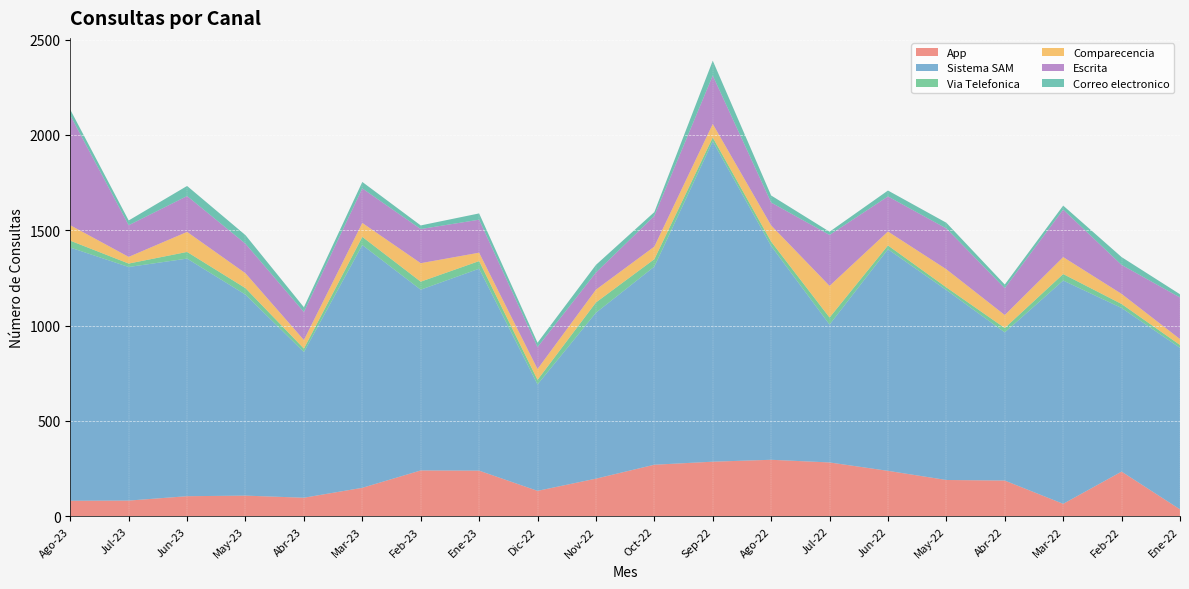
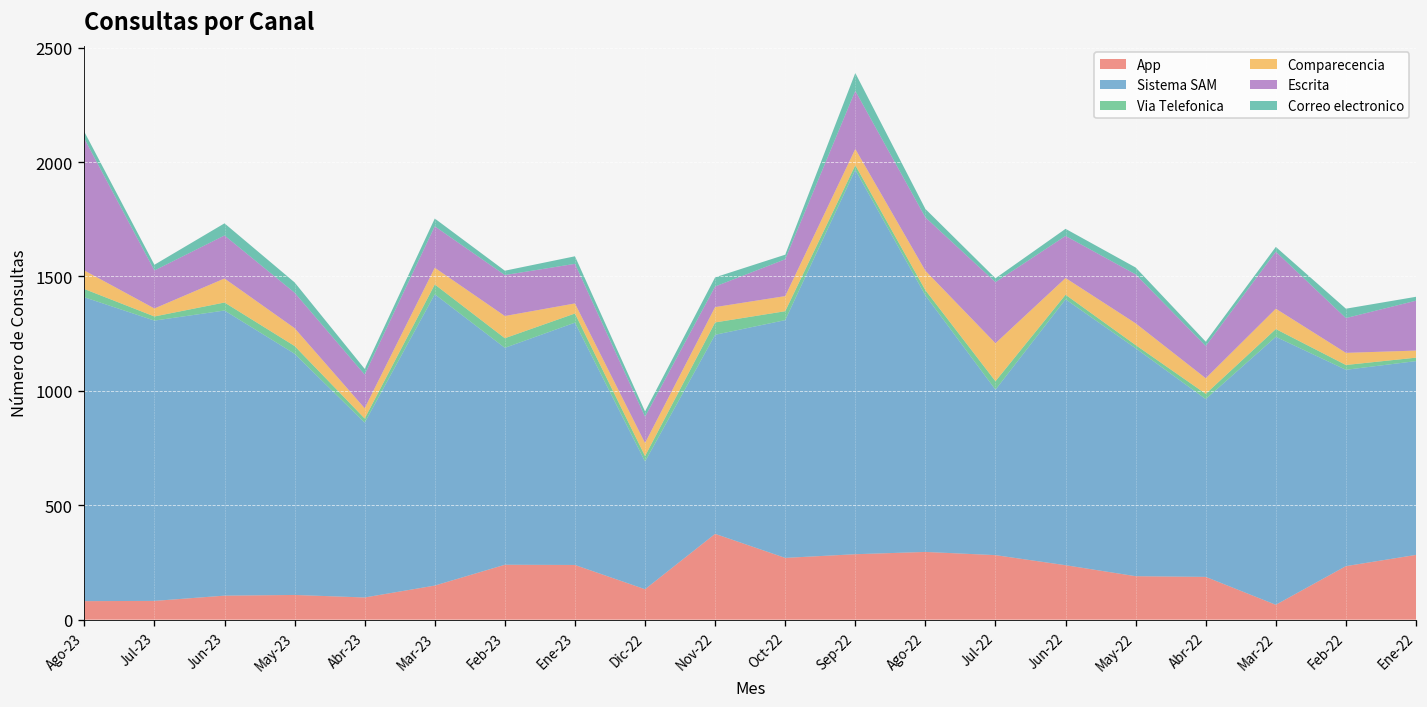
  {
    "App": {
      "Ago-23": 80,
      "Jul-23": 80,
      "Jun-23": 110,
      "May-23": 110,
      "Abr-23": 100,
      "Mar-23": 150,
      "Feb-23": 240,
      "Ene-23": 240,
      "Dic-22": 130,
-     "Nov-22": 200,
+     "Nov-22": 380,
      "Oct-22": 270,
      "Sep-22": 290,
      "Ago-22": 300,
      "Jul-22": 280,
      "Jun-22": 240,
      "May-22": 190,
      "Abr-22": 190,
      "Mar-22": 70,
      "Feb-22": 230,
-     "Ene-22": 40
+     "Ene-22": 280
    },
    "Comparecencia": {
      "Ago-23": 80,
      "Jul-23": 40,
      "Jun-23": 110,
      "May-23": 80,
      "Abr-23": 50,
      "Mar-23": 70,
      "Feb-23": 100,
      "Ene-23": 40,
      "Dic-22": 60,
      "Nov-22": 70,
      "Oct-22": 70,
      "Sep-22": 70,
      "Ago-22": 90,
      "Jul-22": 170,
      "Jun-22": 70,
      "May-22": 100,
      "Abr-22": 70,
      "Mar-22": 90,
      "Feb-22": 50,
      "Ene-22": 30
    },
    "Escrita": {
      "Ago-23": 580,
      "Jul-23": 170,
      "Jun-23": 190,
      "May-23": 160,
      "Abr-23": 150,
      "Mar-23": 180,
      "Feb-23": 180,
      "Ene-23": 170,
      "Dic-22": 120,
      "Nov-22": 90,
      "Oct-22": 160,
      "Sep-22": 250,
-     "Ago-22": 120,
+     "Ago-22": 230,
      "Jul-22": 270,
      "Jun-22": 180,
      "May-22": 210,
      "Abr-22": 140,
      "Mar-22": 250,
      "Feb-22": 150,
      "Ene-22": 220
    }
  }
